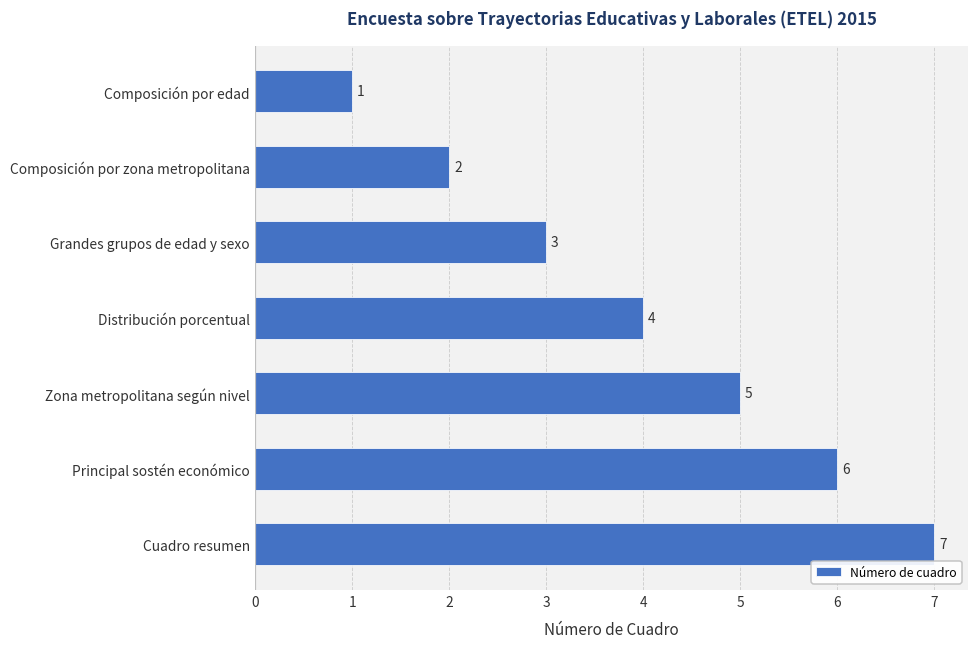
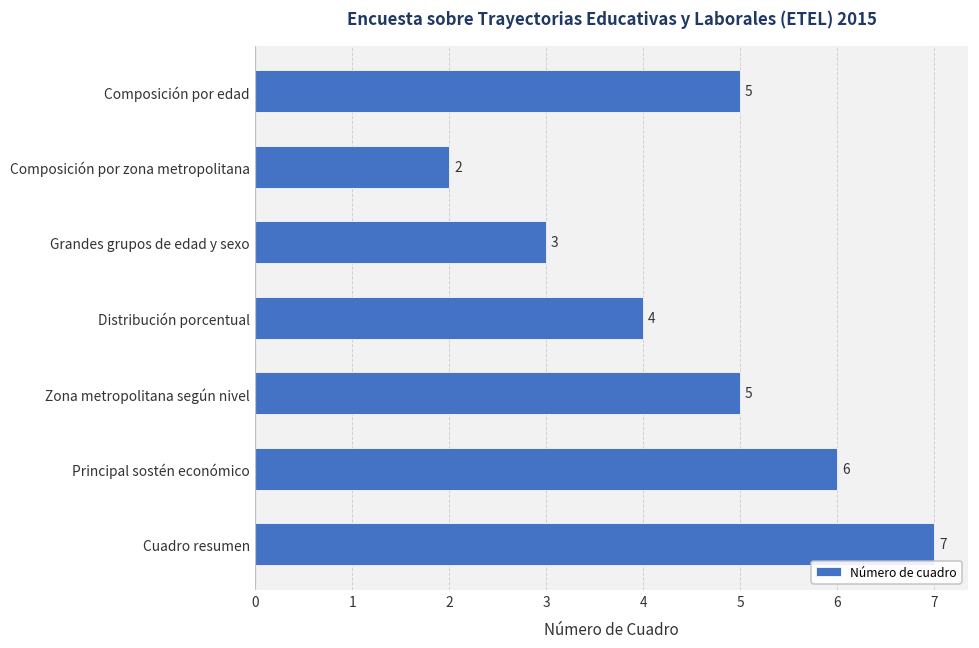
  {
-   "Composición por edad": 1,
+   "Composición por edad": 5,
    "Composición por zona metropolitana": 2,
    "Grandes grupos de edad y sexo": 3,
    "Distribución porcentual": 4,
    "Zona metropolitana según nivel": 5,
    "Principal sostén económico": 6,
    "Cuadro resumen": 7
  }
